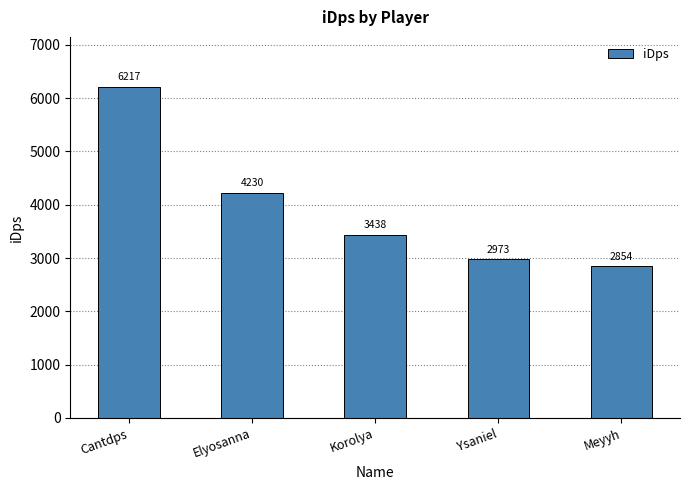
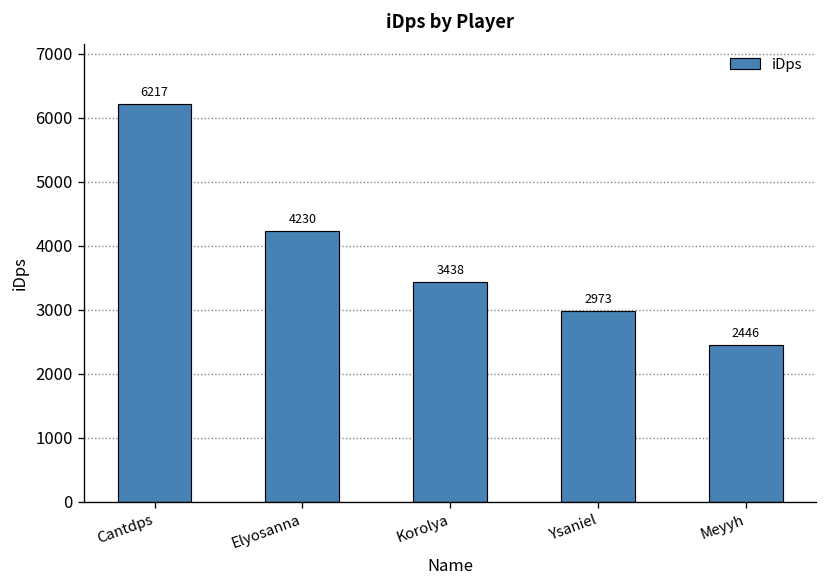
  {
    "Cantdps": 6217,
    "Elyosanna": 4230,
    "Korolya": 3438,
    "Ysaniel": 2973,
-   "Meyyh": 2854
+   "Meyyh": 2446
  }
